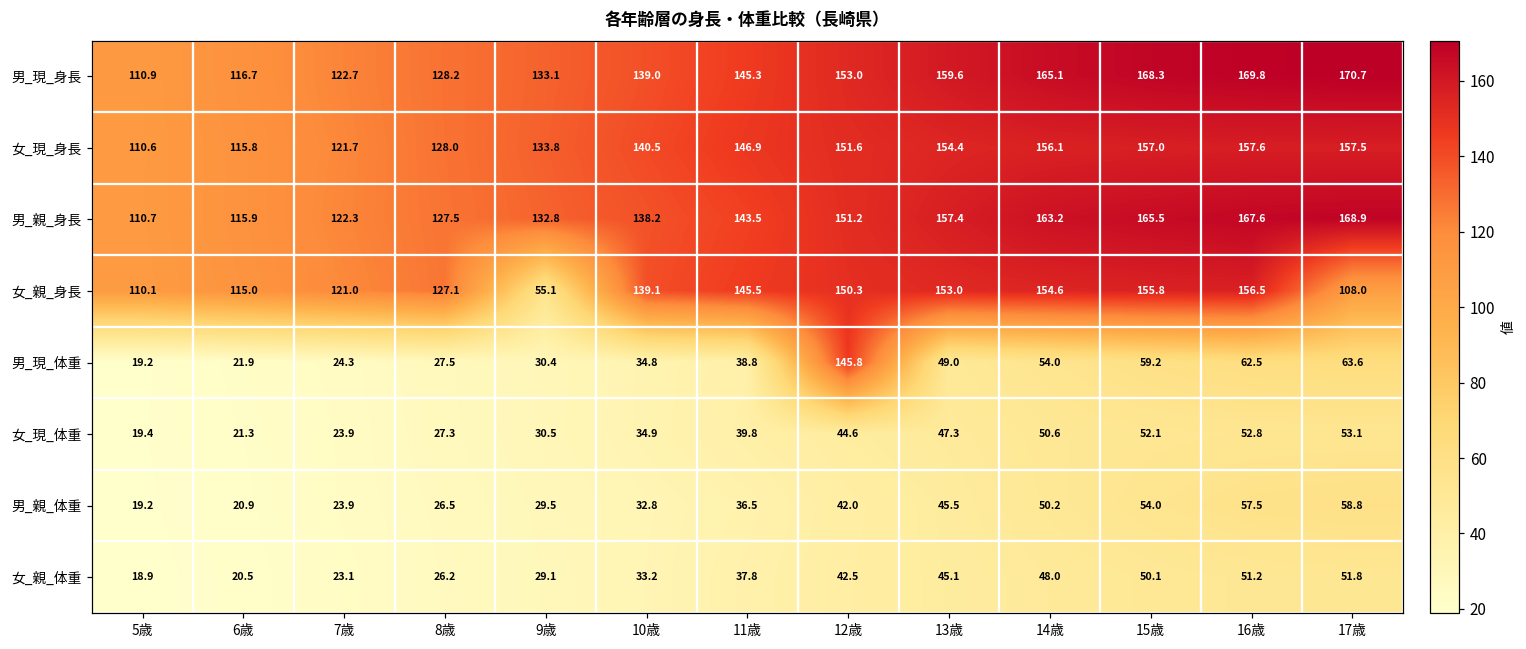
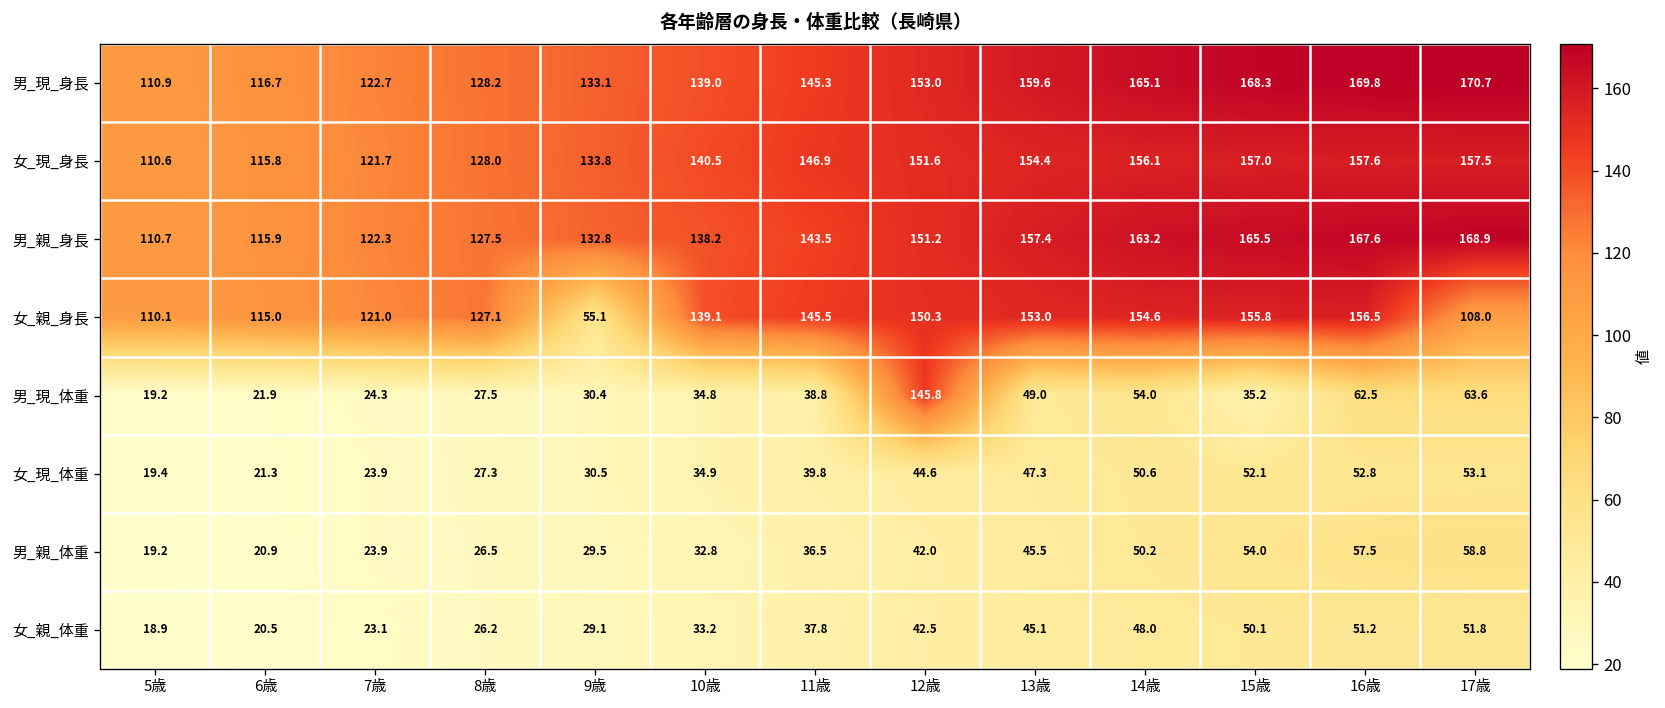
  {
    "男_現_身長": {
      "5歳": 110.9,
      "6歳": 116.7,
      "7歳": 122.7,
      "8歳": 128.2,
      "9歳": 133.1,
      "10歳": 139.0,
      "11歳": 145.3,
      "12歳": 153.0,
      "13歳": 159.6,
      "14歳": 165.1,
      "15歳": 168.3,
      "16歳": 169.8,
      "17歳": 170.7
    },
    "女_現_身長": {
      "5歳": 110.6,
      "6歳": 115.8,
      "7歳": 121.7,
      "8歳": 128.0,
      "9歳": 133.8,
      "10歳": 140.5,
      "11歳": 146.9,
      "12歳": 151.6,
      "13歳": 154.4,
      "14歳": 156.1,
      "15歳": 157.0,
      "16歳": 157.6,
      "17歳": 157.5
    },
    "男_親_身長": {
      "5歳": 110.7,
      "6歳": 115.9,
      "7歳": 122.3,
      "8歳": 127.5,
      "9歳": 132.8,
      "10歳": 138.2,
      "11歳": 143.5,
      "12歳": 151.2,
      "13歳": 157.4,
      "14歳": 163.2,
      "15歳": 165.5,
      "16歳": 167.6,
      "17歳": 168.9
    },
    "女_親_身長": {
      "5歳": 110.1,
      "6歳": 115.0,
      "7歳": 121.0,
      "8歳": 127.1,
      "9歳": 55.1,
      "10歳": 139.1,
      "11歳": 145.5,
      "12歳": 150.3,
      "13歳": 153.0,
      "14歳": 154.6,
      "15歳": 155.8,
      "16歳": 156.5,
      "17歳": 108.0
    },
    "男_現_体重": {
      "5歳": 19.2,
      "6歳": 21.9,
      "7歳": 24.3,
      "8歳": 27.5,
      "9歳": 30.4,
      "10歳": 34.8,
      "11歳": 38.8,
      "12歳": 145.8,
      "13歳": 49.0,
      "14歳": 54.0,
-     "15歳": 59.2,
+     "15歳": 35.2,
      "16歳": 62.5,
      "17歳": 63.6
    },
    "女_現_体重": {
      "5歳": 19.4,
      "6歳": 21.3,
      "7歳": 23.9,
      "8歳": 27.3,
      "9歳": 30.5,
      "10歳": 34.9,
      "11歳": 39.8,
      "12歳": 44.6,
      "13歳": 47.3,
      "14歳": 50.6,
      "15歳": 52.1,
      "16歳": 52.8,
      "17歳": 53.1
    },
    "男_親_体重": {
      "5歳": 19.2,
      "6歳": 20.9,
      "7歳": 23.9,
      "8歳": 26.5,
      "9歳": 29.5,
      "10歳": 32.8,
      "11歳": 36.5,
      "12歳": 42.0,
      "13歳": 45.5,
      "14歳": 50.2,
      "15歳": 54.0,
      "16歳": 57.5,
      "17歳": 58.8
    },
    "女_親_体重": {
      "5歳": 18.9,
      "6歳": 20.5,
      "7歳": 23.1,
      "8歳": 26.2,
      "9歳": 29.1,
      "10歳": 33.2,
      "11歳": 37.8,
      "12歳": 42.5,
      "13歳": 45.1,
      "14歳": 48.0,
      "15歳": 50.1,
      "16歳": 51.2,
      "17歳": 51.8
    }
  }
